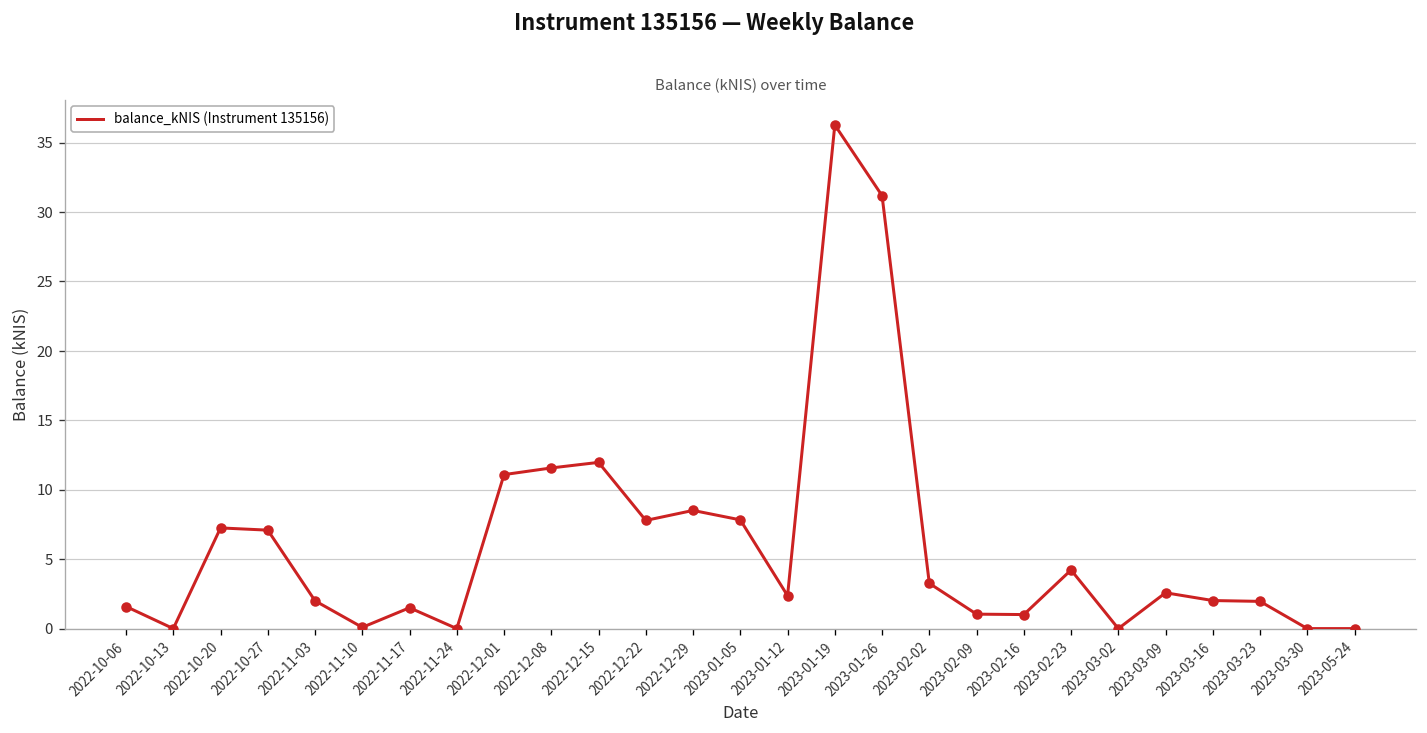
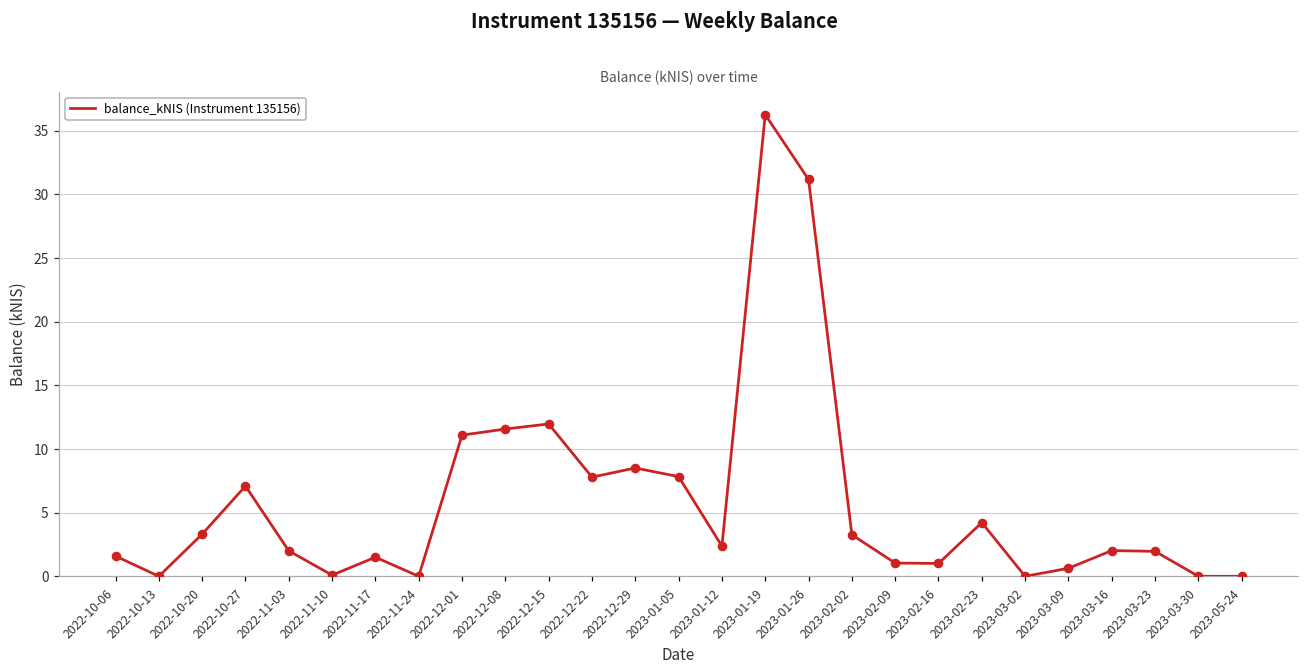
  {
    "2022-10-06": 1.6,
    "2022-10-13": 0.0,
-   "2022-10-20": 7.3,
+   "2022-10-20": 3.3,
    "2022-10-27": 7.1,
    "2022-11-03": 2.0,
    "2022-11-10": 0.1,
    "2022-11-17": 1.5,
    "2022-11-24": 0.0,
    "2022-12-01": 11.1,
    "2022-12-08": 11.6,
    "2022-12-15": 12.0,
    "2022-12-22": 7.8,
    "2022-12-29": 8.5,
    "2023-01-05": 7.8,
    "2023-01-12": 2.4,
    "2023-01-19": 36.3,
    "2023-01-26": 31.2,
    "2023-02-02": 3.3,
    "2023-02-09": 1.0,
    "2023-02-16": 1.0,
    "2023-02-23": 4.2,
    "2023-03-02": 0.0,
-   "2023-03-09": 2.6,
+   "2023-03-09": 0.6,
    "2023-03-16": 2.0,
    "2023-03-23": 2.0,
    "2023-03-30": 0.0,
    "2023-05-24": 0.0
  }
